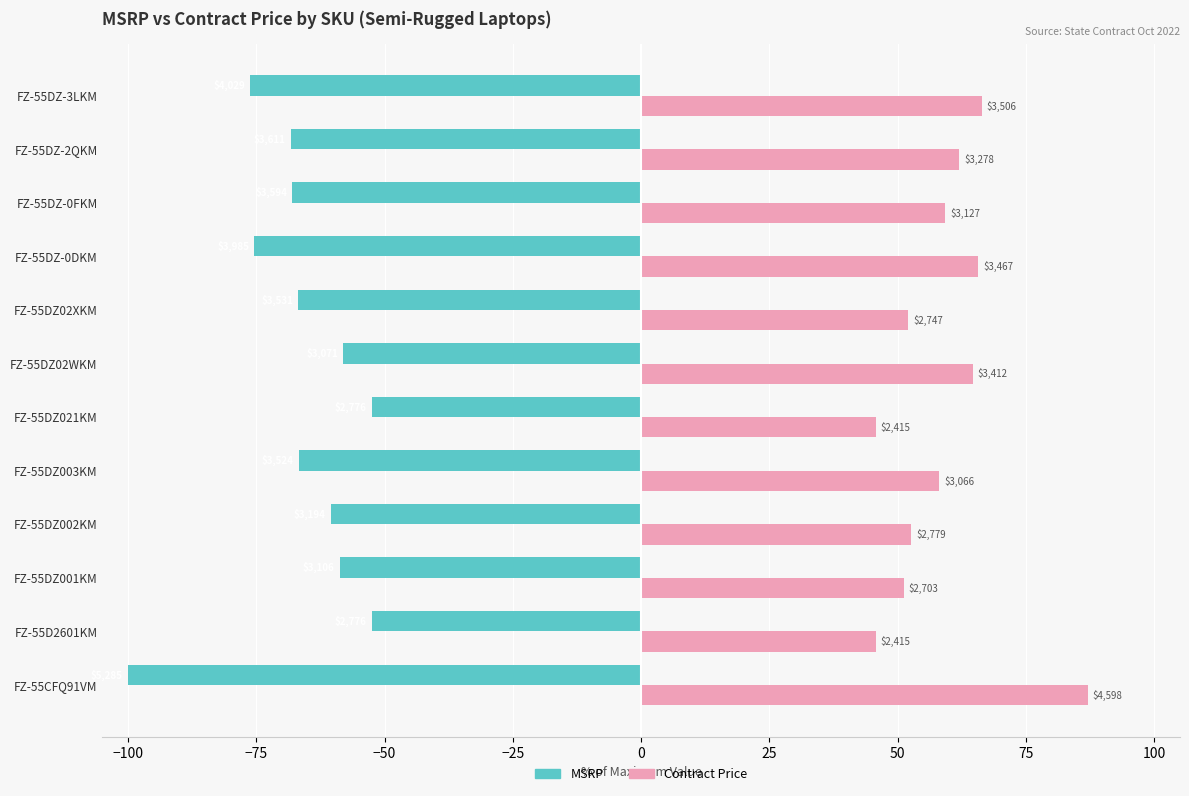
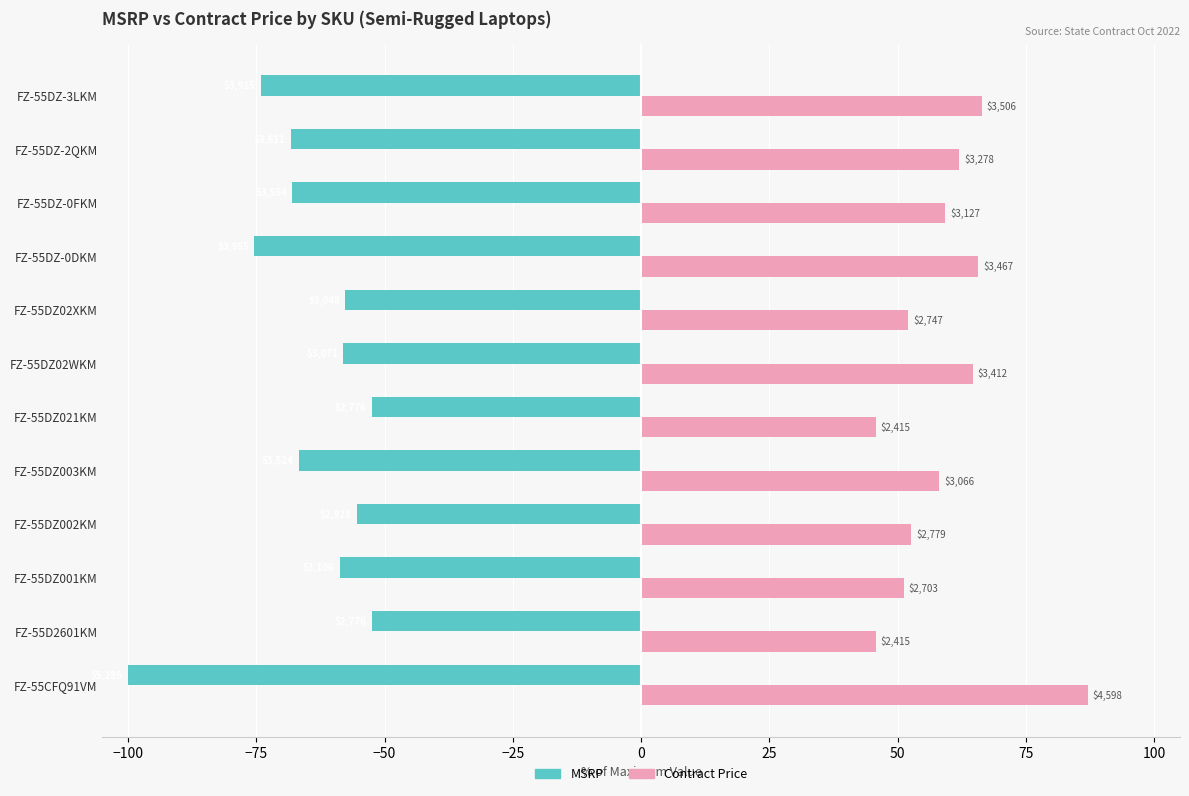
  {
    "MSRP": {
-     "FZ-55DZ-3LKM": -76,
+     "FZ-55DZ-3LKM": -74,
      "FZ-55DZ-2QKM": -68,
      "FZ-55DZ-0FKM": -68,
      "FZ-55DZ-0DKM": -75,
-     "FZ-55DZ02XKM": -67,
+     "FZ-55DZ02XKM": -58,
      "FZ-55DZ02WKM": -58,
      "FZ-55DZ021KM": -53,
      "FZ-55DZ003KM": -67,
-     "FZ-55DZ002KM": -60,
+     "FZ-55DZ002KM": -55,
      "FZ-55DZ001KM": -59,
      "FZ-55D2601KM": -53,
      "FZ-55CFQ91VM": -100
    }
  }
